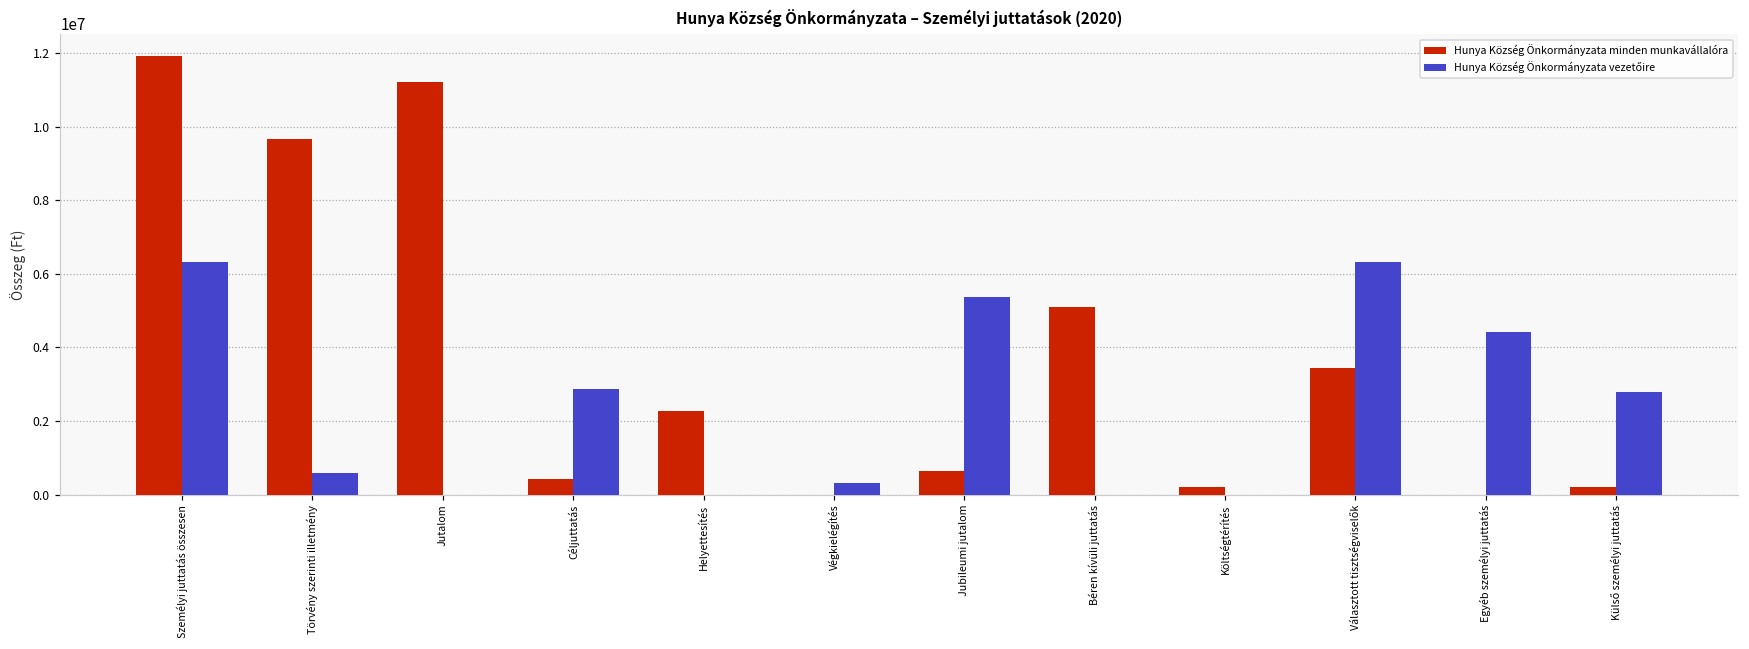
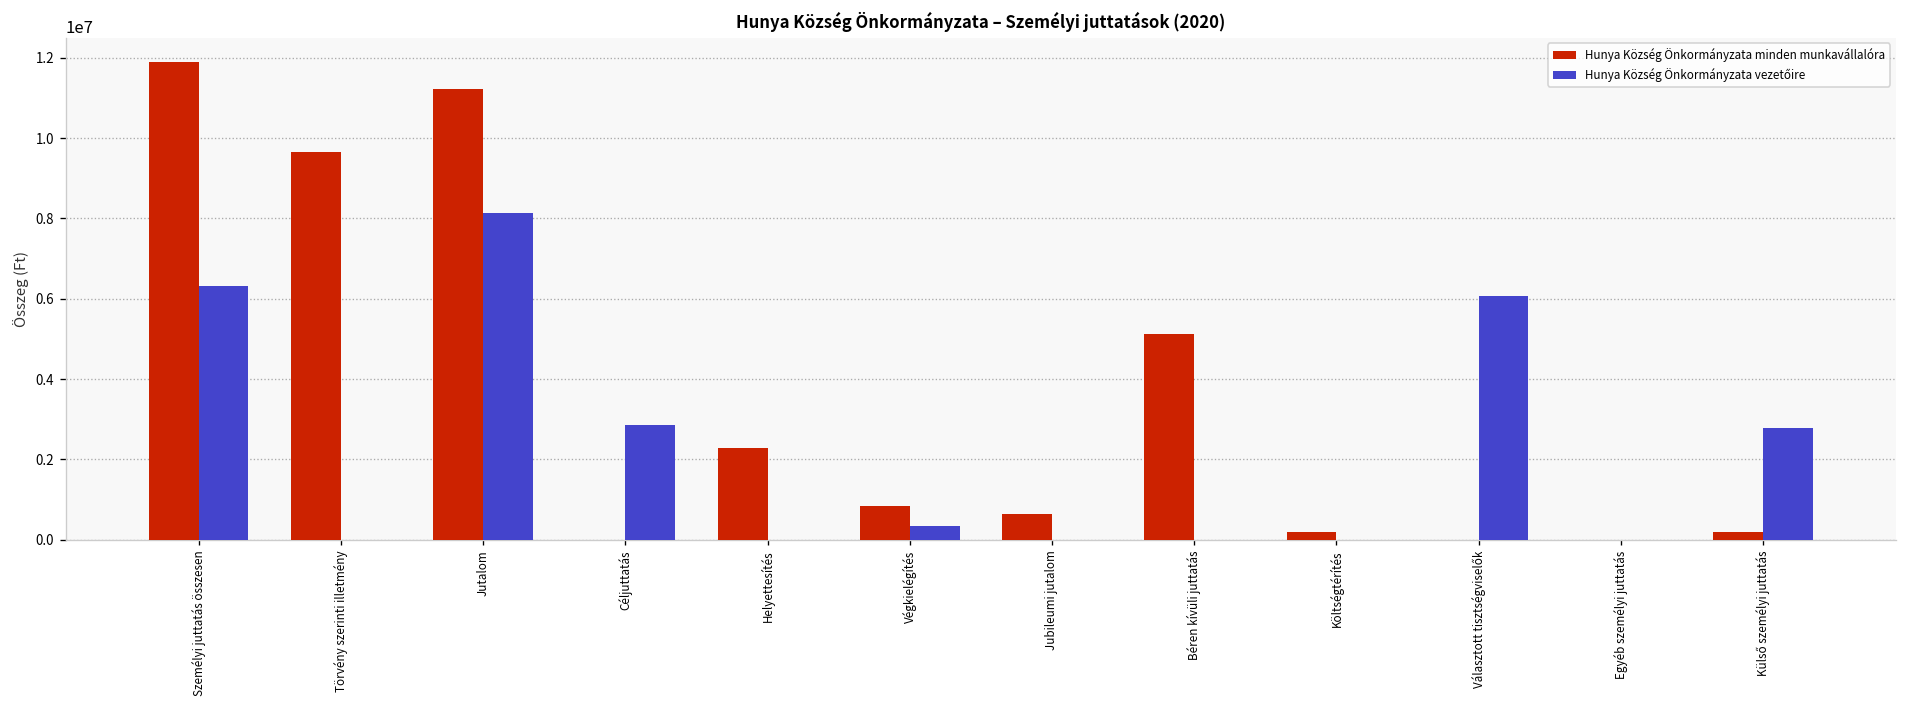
  {
    "Hunya Község Önkormányzata minden munkavállalóra": {
      "Személyi juttatás összesen": 11900000,
      "Törvény szerinti illetmény": 9700000,
      "Jutalom": 11200000,
-     "Céljuttatás": 400000,
+     "Céljuttatás": 0,
      "Helyettesítés": 2300000,
-     "Végkielégítés": 0,
+     "Végkielégítés": 800000,
      "Jubileumi jutalom": 600000,
      "Béren kívüli juttatás": 5100000,
      "Költségtérítés": 200000,
-     "Választott tisztségviselők": 3400000,
+     "Választott tisztségviselők": 0,
      "Egyéb személyi juttatás": 0,
      "Külső személyi juttatás": 200000
    },
    "Hunya Község Önkormányzata vezetőire": {
      "Személyi juttatás összesen": 6300000,
-     "Törvény szerinti illetmény": 600000,
-     "Jutalom": 0,
+     "Törvény szerinti illetmény": 0,
+     "Jutalom": 8100000,
      "Céljuttatás": 2900000,
      "Helyettesítés": 0,
      "Végkielégítés": 300000,
-     "Jubileumi jutalom": 5400000,
+     "Jubileumi jutalom": 0,
      "Béren kívüli juttatás": 0,
      "Költségtérítés": 0,
-     "Választott tisztségviselők": 6300000,
-     "Egyéb személyi juttatás": 4400000,
+     "Választott tisztségviselők": 6100000,
+     "Egyéb személyi juttatás": 0,
      "Külső személyi juttatás": 2800000
    }
  }
